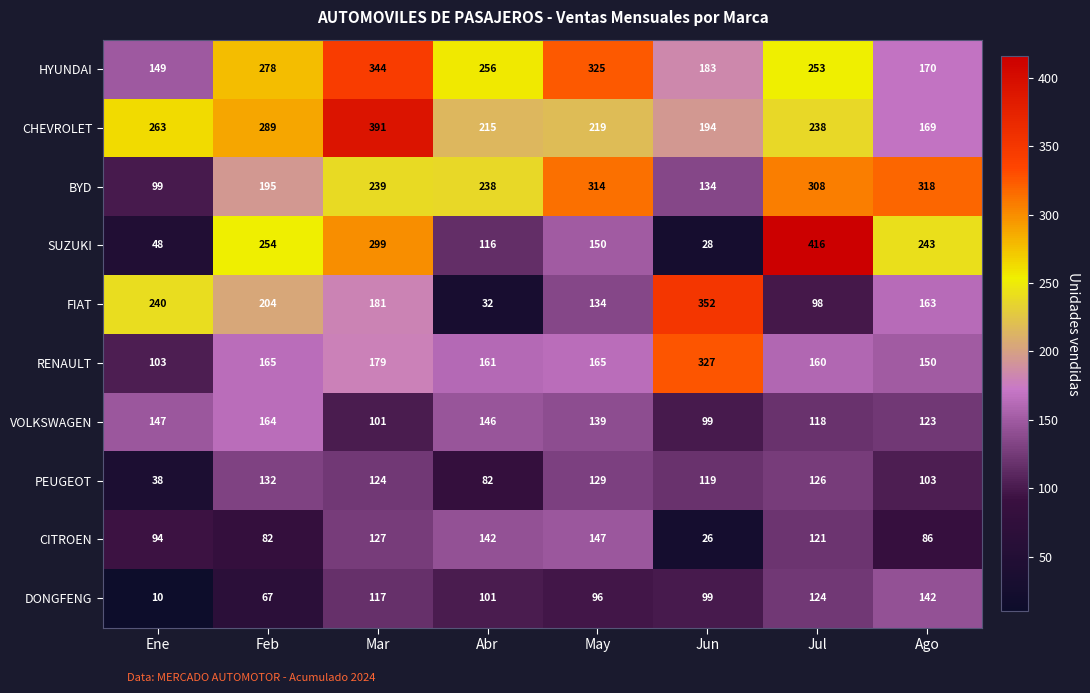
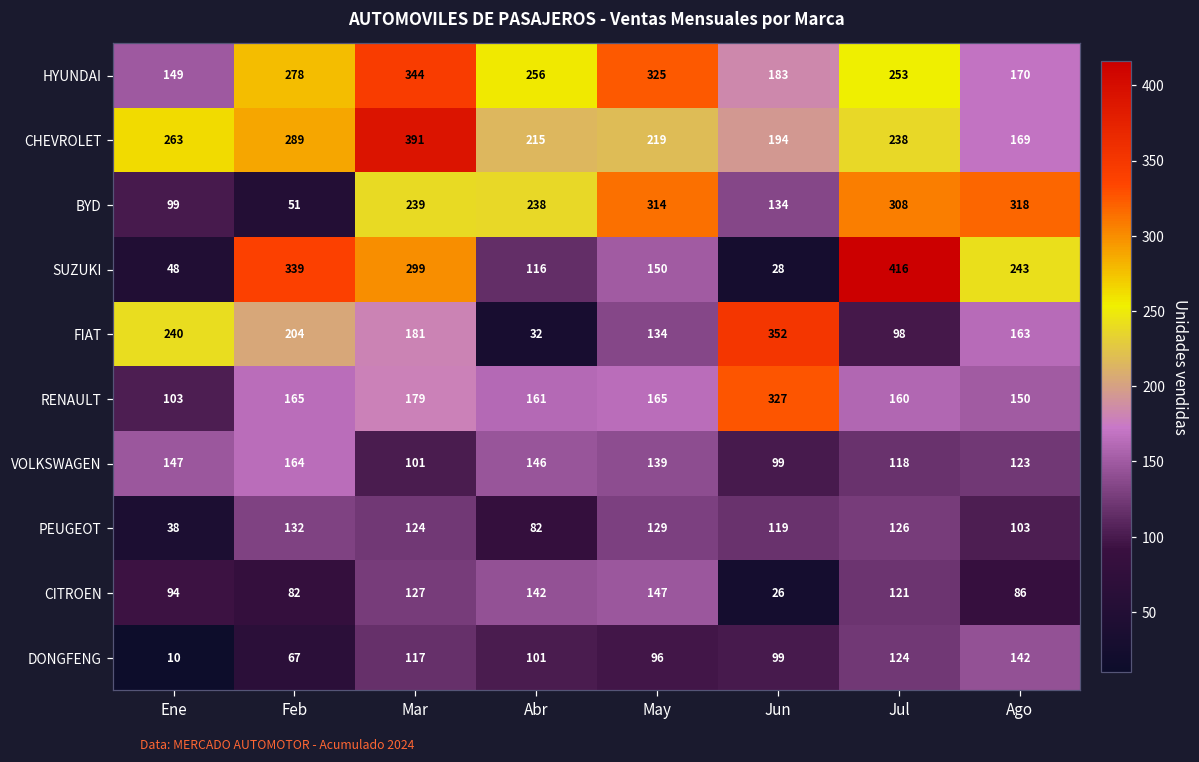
  {
    "HYUNDAI": {
      "Ene": 149,
      "Feb": 278,
      "Mar": 344,
      "Abr": 256,
      "May": 325,
      "Jun": 183,
      "Jul": 253,
      "Ago": 170
    },
    "CHEVROLET": {
      "Ene": 263,
      "Feb": 289,
      "Mar": 391,
      "Abr": 215,
      "May": 219,
      "Jun": 194,
      "Jul": 238,
      "Ago": 169
    },
    "BYD": {
      "Ene": 99,
-     "Feb": 195,
+     "Feb": 51,
      "Mar": 239,
      "Abr": 238,
      "May": 314,
      "Jun": 134,
      "Jul": 308,
      "Ago": 318
    },
    "SUZUKI": {
      "Ene": 48,
-     "Feb": 254,
+     "Feb": 339,
      "Mar": 299,
      "Abr": 116,
      "May": 150,
      "Jun": 28,
      "Jul": 416,
      "Ago": 243
    },
    "FIAT": {
      "Ene": 240,
      "Feb": 204,
      "Mar": 181,
      "Abr": 32,
      "May": 134,
      "Jun": 352,
      "Jul": 98,
      "Ago": 163
    },
    "RENAULT": {
      "Ene": 103,
      "Feb": 165,
      "Mar": 179,
      "Abr": 161,
      "May": 165,
      "Jun": 327,
      "Jul": 160,
      "Ago": 150
    },
    "VOLKSWAGEN": {
      "Ene": 147,
      "Feb": 164,
      "Mar": 101,
      "Abr": 146,
      "May": 139,
      "Jun": 99,
      "Jul": 118,
      "Ago": 123
    },
    "PEUGEOT": {
      "Ene": 38,
      "Feb": 132,
      "Mar": 124,
      "Abr": 82,
      "May": 129,
      "Jun": 119,
      "Jul": 126,
      "Ago": 103
    },
    "CITROEN": {
      "Ene": 94,
      "Feb": 82,
      "Mar": 127,
      "Abr": 142,
      "May": 147,
      "Jun": 26,
      "Jul": 121,
      "Ago": 86
    },
    "DONGFENG": {
      "Ene": 10,
      "Feb": 67,
      "Mar": 117,
      "Abr": 101,
      "May": 96,
      "Jun": 99,
      "Jul": 124,
      "Ago": 142
    }
  }
